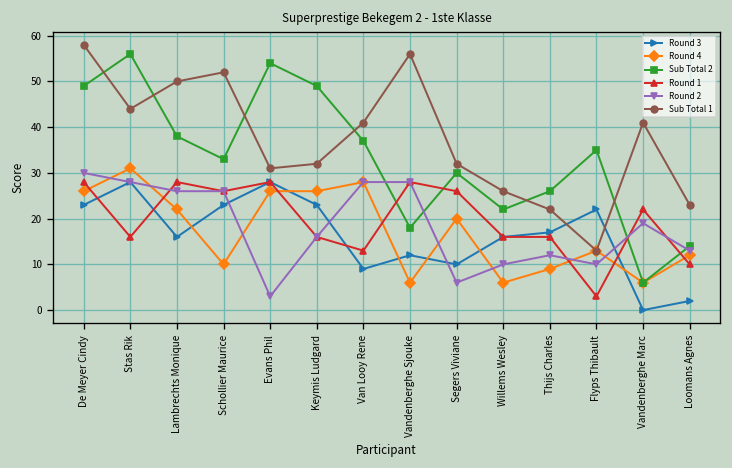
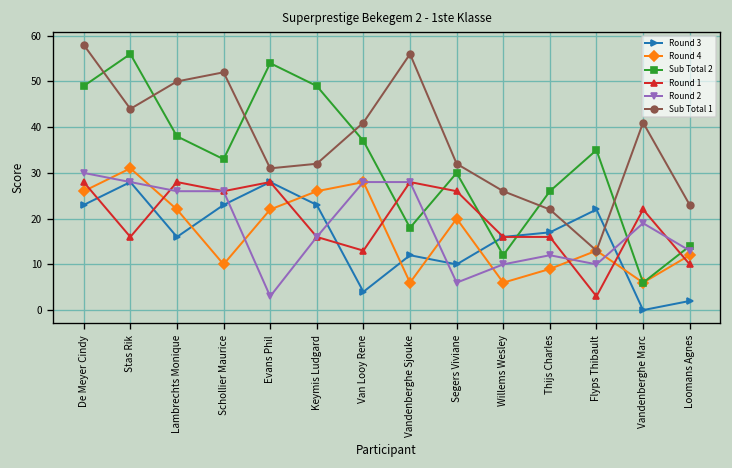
  {
    "Round 3": {
      "De Meyer Cindy": 23,
      "Lambrechts Monique": 16,
      "Schollier Maurice": 23,
      "Keymis Ludgard": 23,
-     "Van Looy Rene": 9,
+     "Van Looy Rene": 4,
      "Vandenberghe Sjouke": 12,
      "Segers Viviane": 10,
      "Thijs Charles": 17,
      "Flyps Thibault": 22,
      "Vandenberghe Marc": 0,
      "Loomans Agnes": 2
    },
    "Round 4": {
      "De Meyer Cindy": 26,
      "Stas Rik": 31,
      "Lambrechts Monique": 22,
      "Schollier Maurice": 10,
-     "Evans Phil": 26,
+     "Evans Phil": 22,
      "Keymis Ludgard": 26,
      "Vandenberghe Sjouke": 6,
      "Segers Viviane": 20,
      "Willems Wesley": 6,
      "Thijs Charles": 9,
      "Loomans Agnes": 12
    },
    "Sub Total 2": {
      "De Meyer Cindy": 49,
      "Stas Rik": 56,
      "Lambrechts Monique": 38,
      "Schollier Maurice": 33,
      "Evans Phil": 54,
      "Keymis Ludgard": 49,
      "Van Looy Rene": 37,
      "Vandenberghe Sjouke": 18,
      "Segers Viviane": 30,
-     "Willems Wesley": 22,
+     "Willems Wesley": 12,
      "Thijs Charles": 26,
      "Flyps Thibault": 35,
      "Loomans Agnes": 14
    },
    "Round 1": {
      "De Meyer Cindy": 28,
      "Stas Rik": 16,
      "Lambrechts Monique": 28,
      "Van Looy Rene": 13,
      "Segers Viviane": 26,
      "Thijs Charles": 16,
      "Flyps Thibault": 3,
      "Vandenberghe Marc": 22,
      "Loomans Agnes": 10
    },
    "Round 2": {
      "De Meyer Cindy": 30,
      "Lambrechts Monique": 26,
      "Evans Phil": 3,
      "Segers Viviane": 6,
      "Willems Wesley": 10,
      "Thijs Charles": 12,
      "Flyps Thibault": 10,
      "Vandenberghe Marc": 19,
      "Loomans Agnes": 13
    },
    "Sub Total 1": {
      "De Meyer Cindy": 58,
      "Stas Rik": 44,
      "Lambrechts Monique": 50,
      "Schollier Maurice": 52,
      "Evans Phil": 31,
      "Keymis Ludgard": 32,
      "Van Looy Rene": 41,
      "Vandenberghe Sjouke": 56,
      "Segers Viviane": 32,
      "Willems Wesley": 26,
      "Thijs Charles": 22,
      "Vandenberghe Marc": 41,
      "Loomans Agnes": 23
    }
  }
